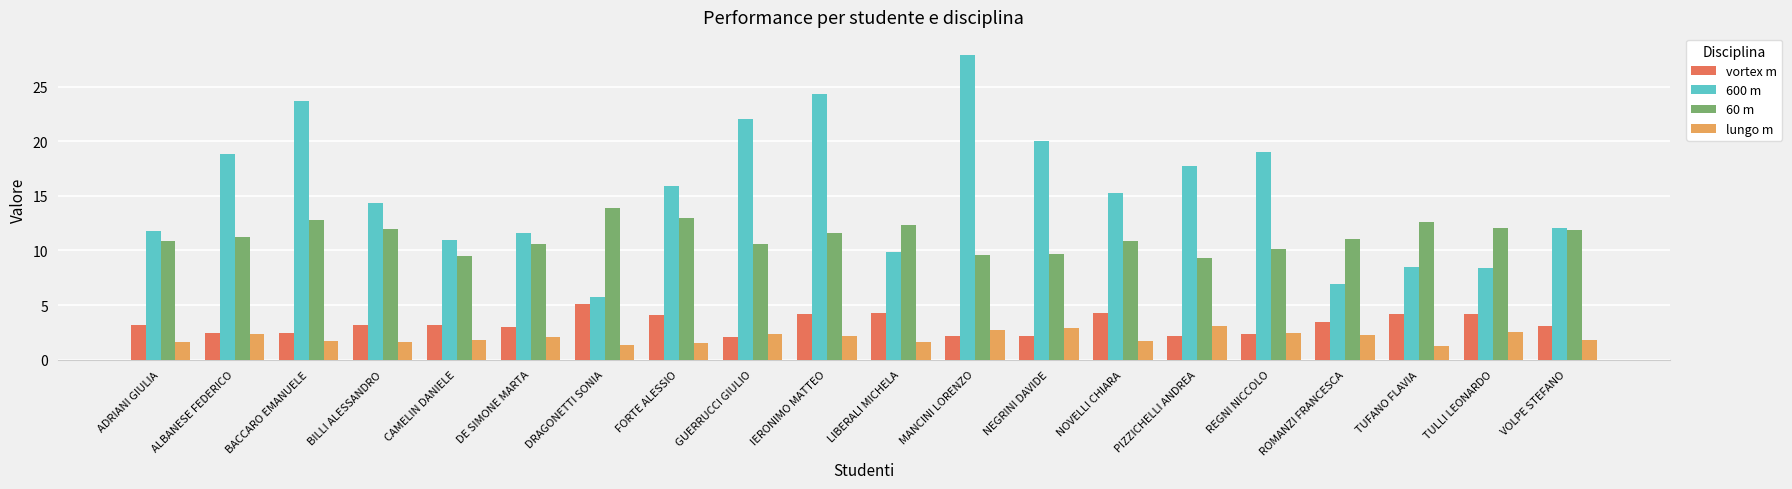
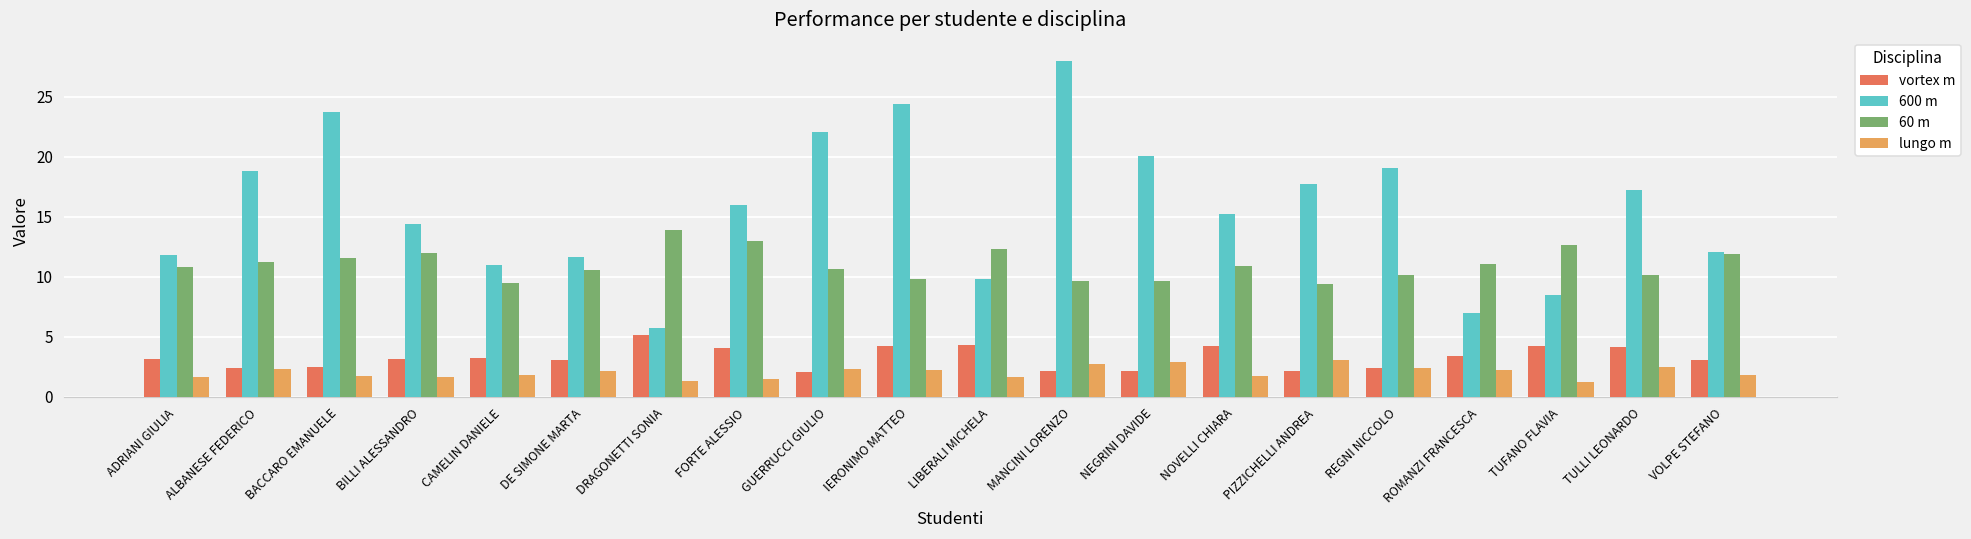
  {
    "600 m": {
      "ADRIANI GIULIA": 11.8,
      "ALBANESE FEDERICO": 18.8,
      "BACCARO EMANUELE": 23.7,
      "BILLI ALESSANDRO": 14.4,
      "CAMELIN DANIELE": 10.9,
      "DE SIMONE MARTA": 11.6,
      "DRAGONETTI SONIA": 5.8,
      "FORTE ALESSIO": 16.0,
      "GUERRUCCI GIULIO": 22.1,
      "IERONIMO MATTEO": 24.4,
      "LIBERALI MICHELA": 9.8,
      "MANCINI LORENZO": 27.9,
      "NEGRINI DAVIDE": 20.1,
      "NOVELLI CHIARA": 15.3,
      "PIZZICHELLI ANDREA": 17.7,
      "REGNI NICCOLO": 19.0,
      "ROMANZI FRANCESCA": 7.0,
      "TUFANO FLAVIA": 8.5,
-     "TULLI LEONARDO": 8.4,
+     "TULLI LEONARDO": 17.3,
      "VOLPE STEFANO": 12.1
    },
    "60 m": {
      "ADRIANI GIULIA": 10.8,
      "ALBANESE FEDERICO": 11.2,
-     "BACCARO EMANUELE": 12.8,
+     "BACCARO EMANUELE": 11.6,
      "BILLI ALESSANDRO": 12.0,
      "CAMELIN DANIELE": 9.5,
      "DE SIMONE MARTA": 10.6,
      "DRAGONETTI SONIA": 13.9,
      "FORTE ALESSIO": 13.0,
      "GUERRUCCI GIULIO": 10.6,
-     "IERONIMO MATTEO": 11.6,
+     "IERONIMO MATTEO": 9.8,
      "LIBERALI MICHELA": 12.3,
      "MANCINI LORENZO": 9.6,
      "NEGRINI DAVIDE": 9.6,
      "NOVELLI CHIARA": 10.9,
      "PIZZICHELLI ANDREA": 9.4,
      "REGNI NICCOLO": 10.1,
      "ROMANZI FRANCESCA": 11.0,
      "TUFANO FLAVIA": 12.6,
-     "TULLI LEONARDO": 12.0,
+     "TULLI LEONARDO": 10.2,
      "VOLPE STEFANO": 11.9
    }
  }
